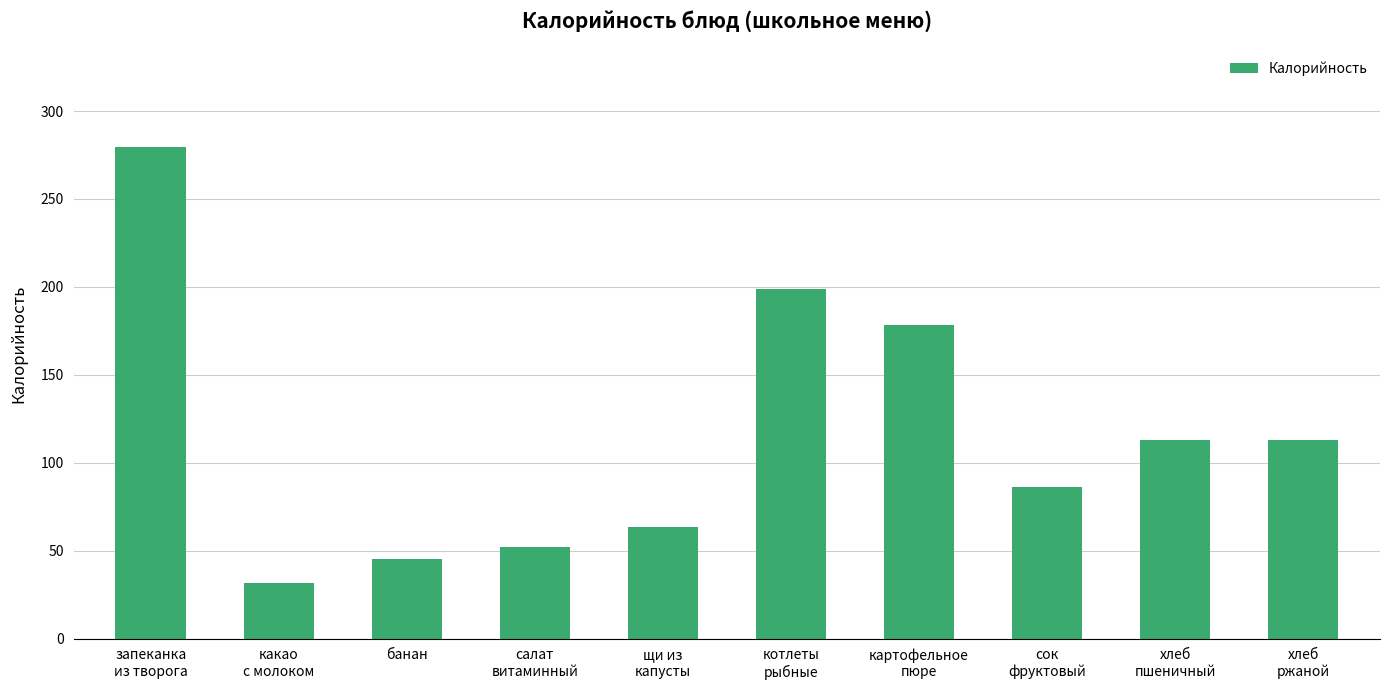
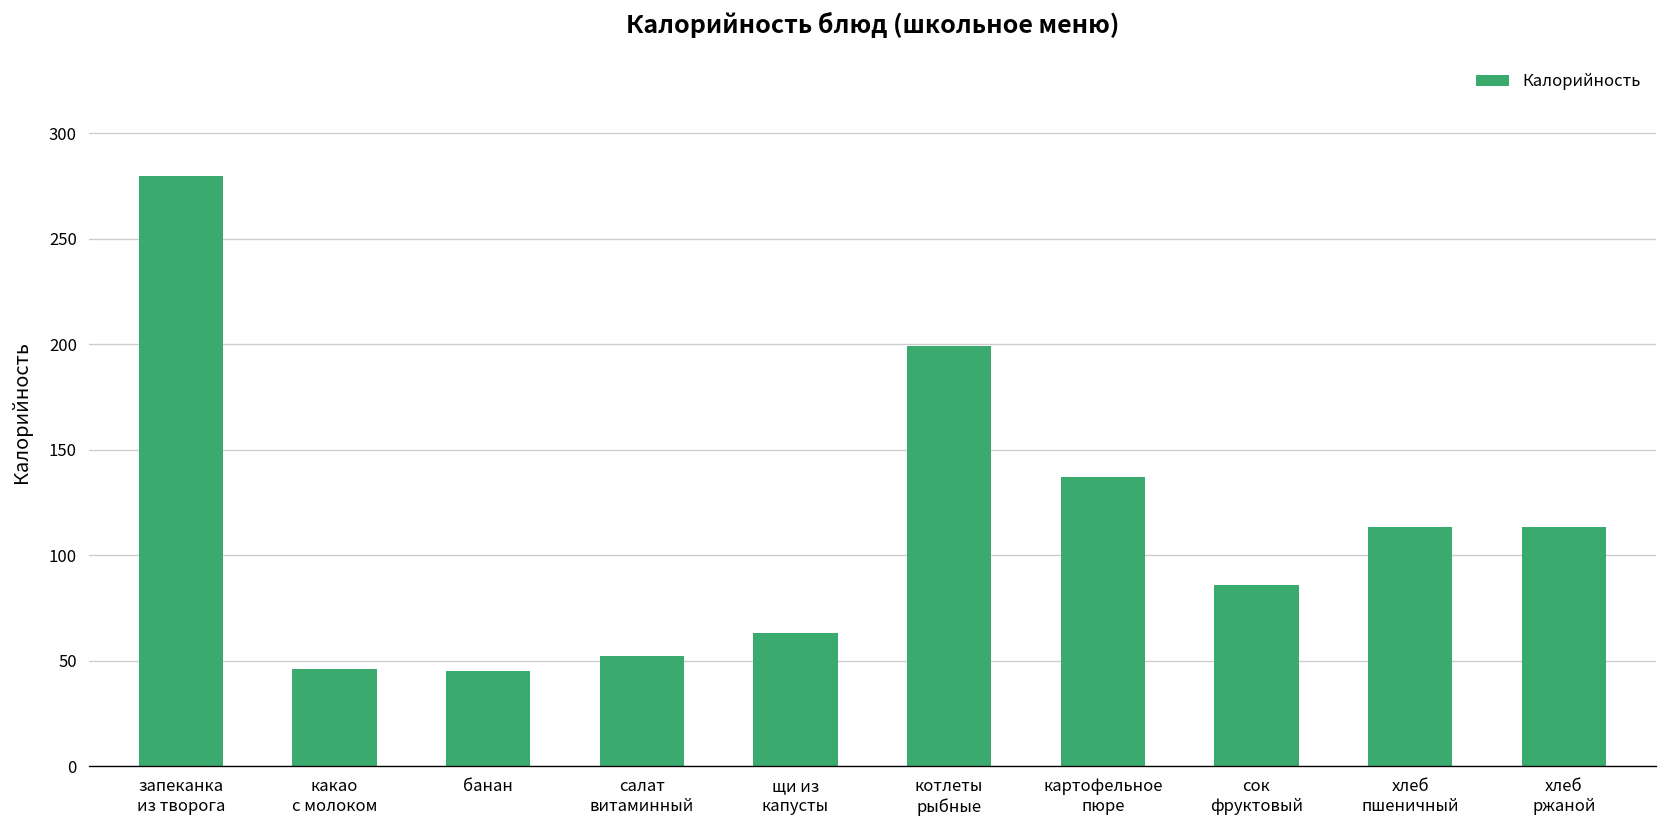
  {
    "запеканка из творога": 280,
-   "какао с молоком": 32,
+   "какао с молоком": 46,
    "банан": 45,
    "салат витаминный": 52,
    "щи из капусты": 63,
    "котлеты рыбные": 199,
-   "картофельное пюре": 178,
+   "картофельное пюре": 137,
    "сок фруктовый": 86,
    "хлеб пшеничный": 113,
    "хлеб ржаной": 113
  }
